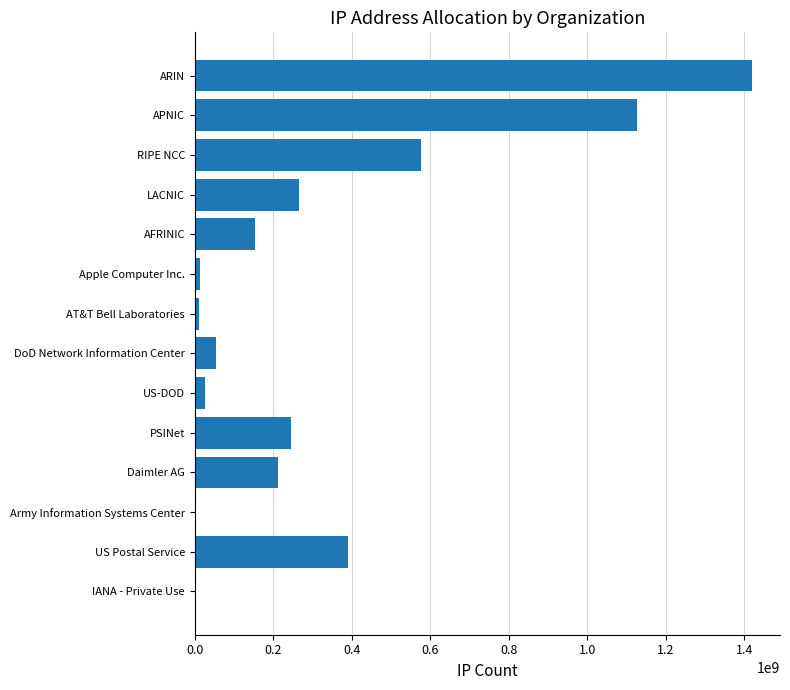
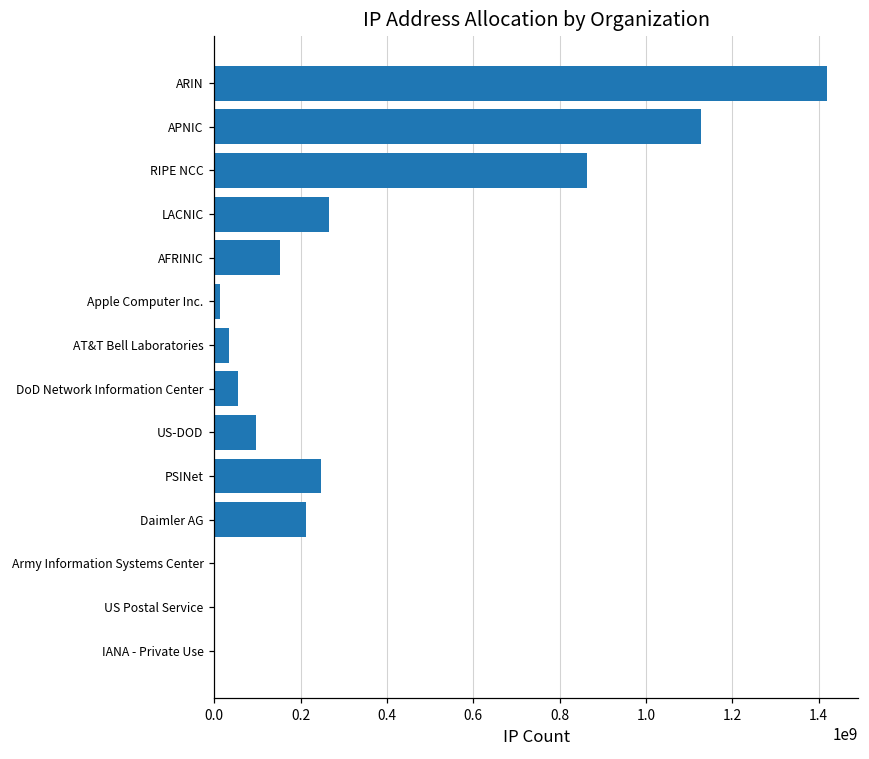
  {
    "ARIN": 1420000000,
    "APNIC": 1130000000,
-   "RIPE NCC": 580000000,
+   "RIPE NCC": 860000000,
    "LACNIC": 270000000,
    "AFRINIC": 150000000,
    "Apple Computer Inc.": 10000000,
-   "AT&T Bell Laboratories": 10000000,
+   "AT&T Bell Laboratories": 30000000,
    "DoD Network Information Center": 60000000,
-   "US-DOD": 30000000,
+   "US-DOD": 100000000,
    "PSINet": 250000000,
    "Daimler AG": 210000000,
-   "US Postal Service": 390000000
+   "US Postal Service": 0
  }
